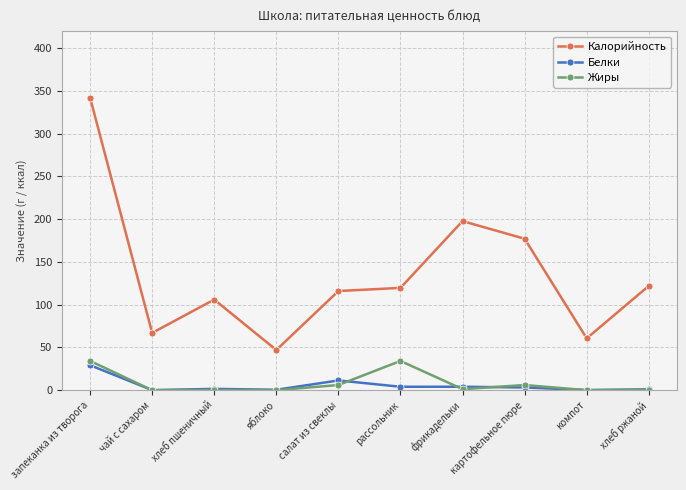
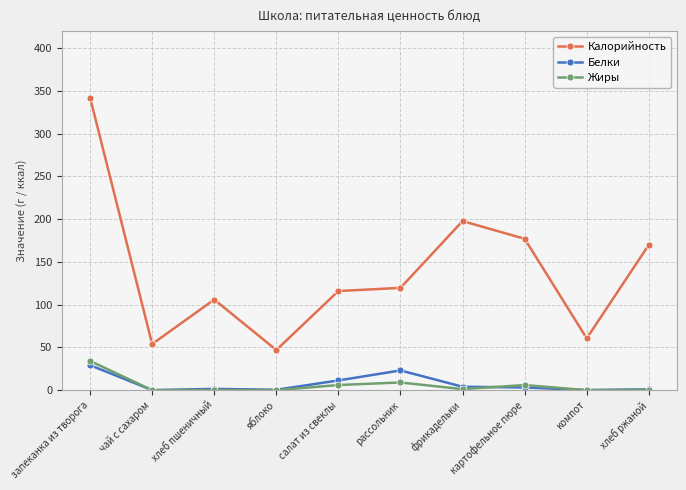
  {
    "Калорийность": {
      "запеканка из творога": 340,
-     "чай с сахаром": 70,
+     "чай с сахаром": 50,
      "хлеб пшеничный": 110,
      "яблоко": 50,
      "салат из свеклы": 120,
      "рассольник": 120,
      "фрикадельки": 200,
      "картофельное пюре": 180,
      "компот": 60,
-     "хлеб ржаной": 120
+     "хлеб ржаной": 170
    },
    "Белки": {
      "запеканка из творога": 30,
      "салат из свеклы": 10,
-     "рассольник": 0
+     "рассольник": 20
    },
    "Жиры": {
      "запеканка из творога": 30,
      "салат из свеклы": 10,
-     "рассольник": 30
+     "рассольник": 10
    }
  }
